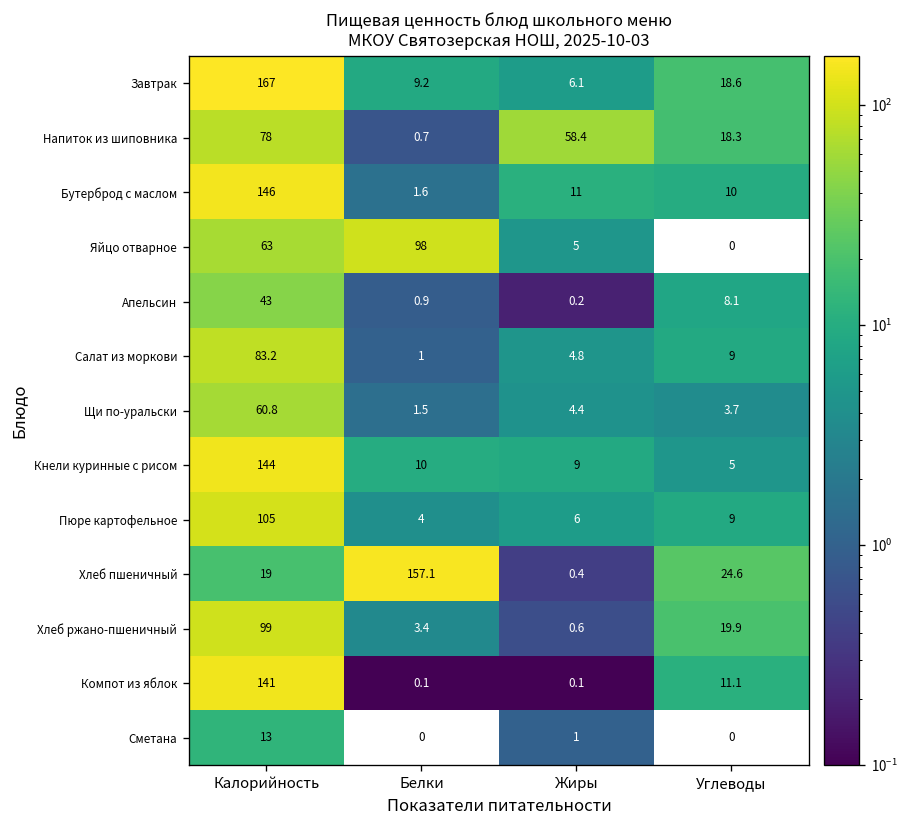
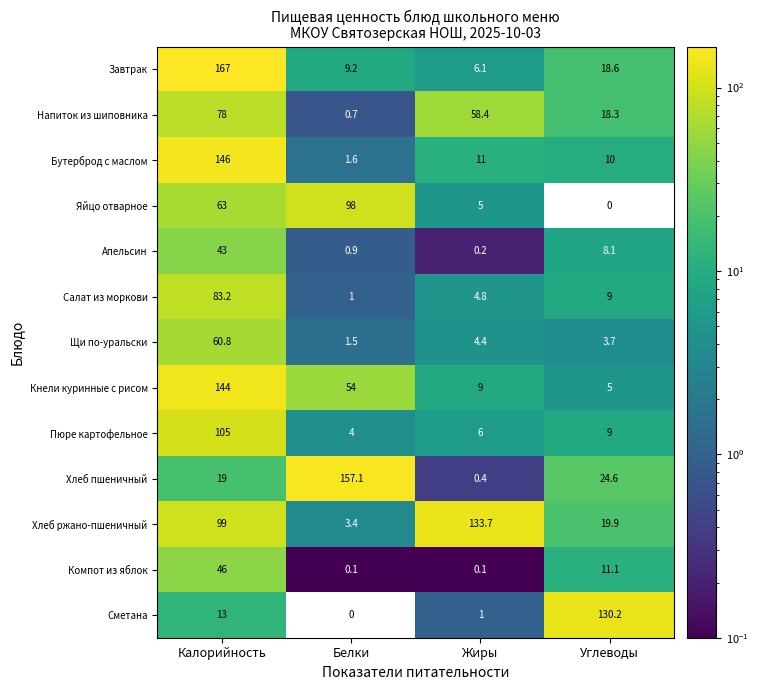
  {
    "Завтрак": {
      "Калорийность": 167,
      "Белки": 9.2,
      "Жиры": 6.1,
      "Углеводы": 18.6
    },
    "Напиток из шиповника": {
      "Калорийность": 78,
      "Белки": 0.7,
      "Жиры": 58.4,
      "Углеводы": 18.3
    },
    "Бутерброд с маслом": {
      "Калорийность": 146,
      "Белки": 1.6,
      "Жиры": 11,
      "Углеводы": 10
    },
    "Яйцо отварное": {
      "Калорийность": 63,
      "Белки": 98,
      "Жиры": 5,
      "Углеводы": 0
    },
    "Апельсин": {
      "Калорийность": 43,
      "Белки": 0.9,
      "Жиры": 0.2,
      "Углеводы": 8.1
    },
    "Салат из моркови": {
      "Калорийность": 83.2,
      "Белки": 1,
      "Жиры": 4.8,
      "Углеводы": 9
    },
    "Щи по-уральски": {
      "Калорийность": 60.8,
      "Белки": 1.5,
      "Жиры": 4.4,
      "Углеводы": 3.7
    },
    "Кнели куринные с рисом": {
      "Калорийность": 144,
-     "Белки": 10,
+     "Белки": 54,
      "Жиры": 9,
      "Углеводы": 5
    },
    "Пюре картофельное": {
      "Калорийность": 105,
      "Белки": 4,
      "Жиры": 6,
      "Углеводы": 9
    },
    "Хлеб пшеничный": {
      "Калорийность": 19,
      "Белки": 157.1,
      "Жиры": 0.4,
      "Углеводы": 24.6
    },
    "Хлеб ржано-пшеничный": {
      "Калорийность": 99,
      "Белки": 3.4,
-     "Жиры": 0.6,
+     "Жиры": 133.7,
      "Углеводы": 19.9
    },
    "Компот из яблок": {
-     "Калорийность": 141,
+     "Калорийность": 46,
      "Белки": 0.1,
      "Жиры": 0.1,
      "Углеводы": 11.1
    },
    "Сметана": {
      "Калорийность": 13,
      "Белки": 0,
      "Жиры": 1,
-     "Углеводы": 0
+     "Углеводы": 130.2
    }
  }
